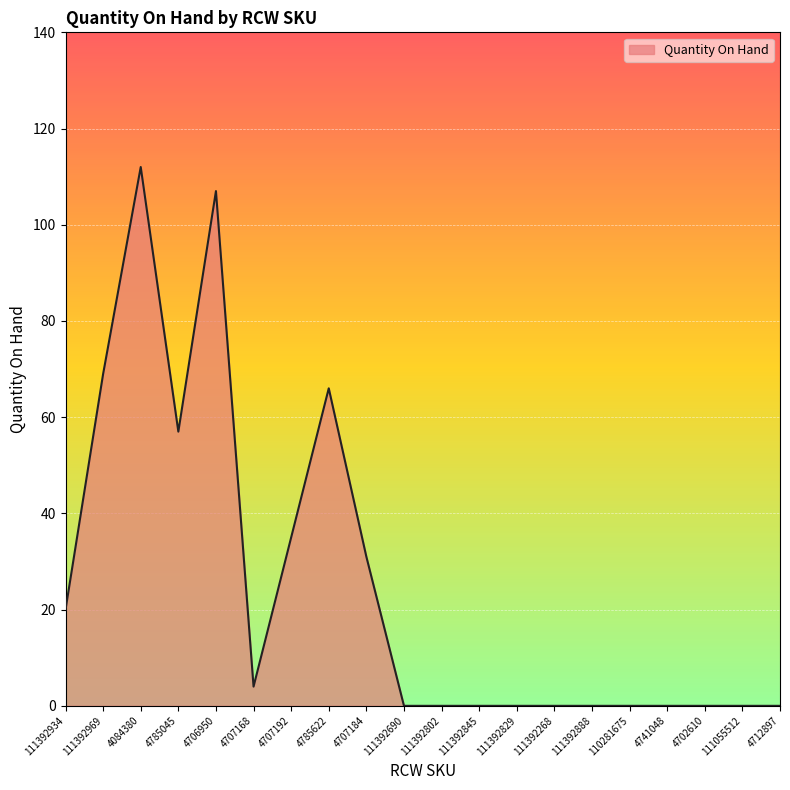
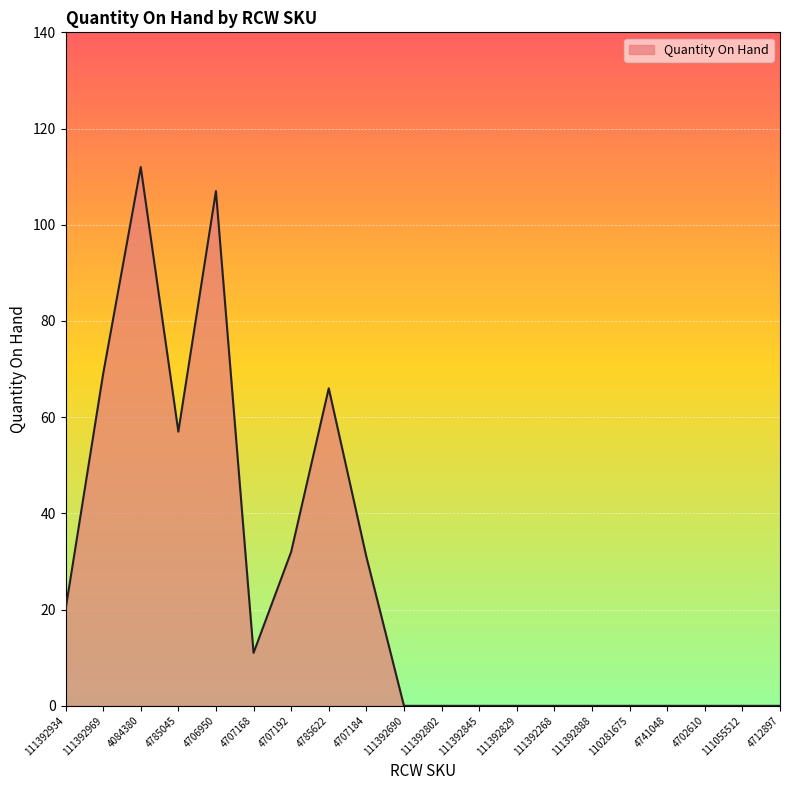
  {
    "111392934": 20,
    "111392969": 69,
    "4084380": 112,
    "4785045": 57,
    "4706950": 107,
-   "4707168": 4,
-   "4707192": 35,
+   "4707168": 11,
+   "4707192": 32,
    "4785622": 66,
    "4707184": 31,
    "111392690": 0,
    "111392802": 0,
    "111392845": 0,
    "111392829": 0,
    "111392268": 0,
    "111392888": 0,
    "110281675": 0,
    "4741048": 0,
    "4702610": 0,
    "111055512": 0,
    "4712897": 0
  }
